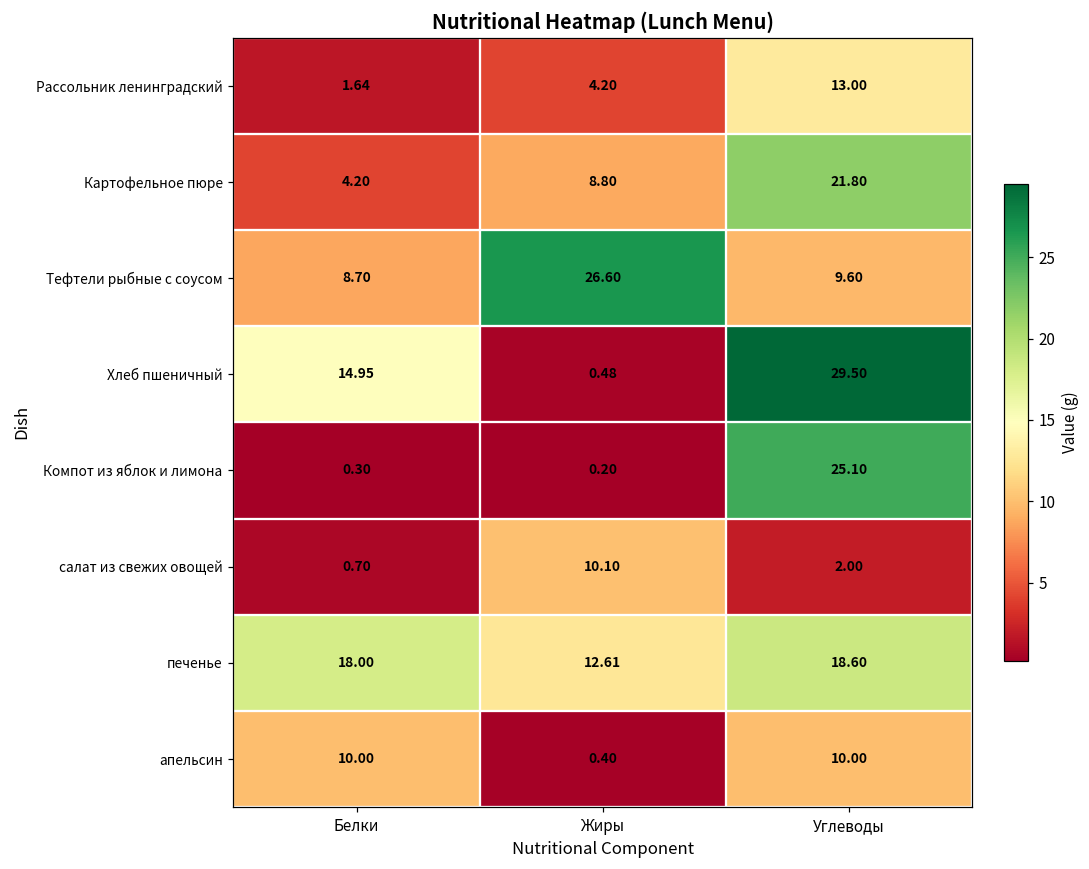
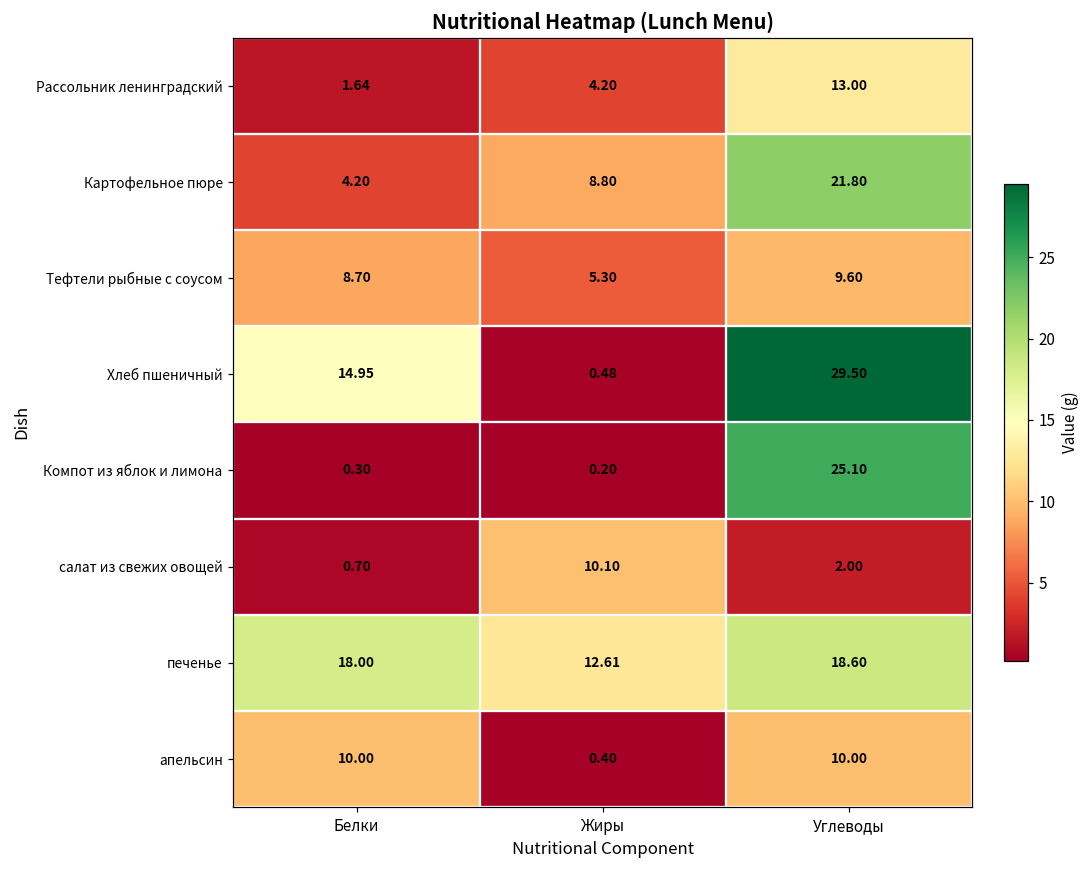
  {
    "Рассольник ленинградский": {
      "Белки": 1.64,
      "Жиры": 4.20,
      "Углеводы": 13.00
    },
    "Картофельное пюре": {
      "Белки": 4.20,
      "Жиры": 8.80,
      "Углеводы": 21.80
    },
    "Тефтели рыбные с соусом": {
      "Белки": 8.70,
-     "Жиры": 26.60,
+     "Жиры": 5.30,
      "Углеводы": 9.60
    },
    "Хлеб пшеничный": {
      "Белки": 14.95,
      "Жиры": 0.48,
      "Углеводы": 29.50
    },
    "Компот из яблок и лимона": {
      "Белки": 0.30,
      "Жиры": 0.20,
      "Углеводы": 25.10
    },
    "салат из свежих овощей": {
      "Белки": 0.70,
      "Жиры": 10.10,
      "Углеводы": 2.00
    },
    "печенье": {
      "Белки": 18.00,
      "Жиры": 12.61,
      "Углеводы": 18.60
    },
    "апельсин": {
      "Белки": 10.00,
      "Жиры": 0.40,
      "Углеводы": 10.00
    }
  }
